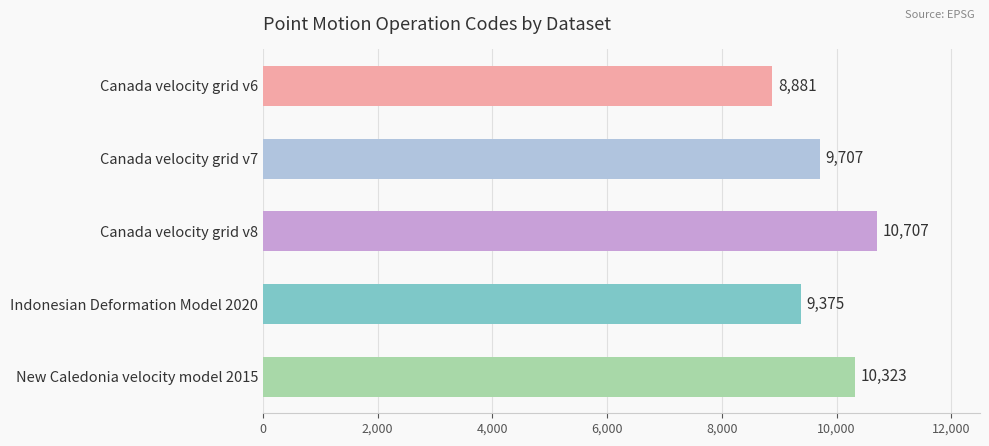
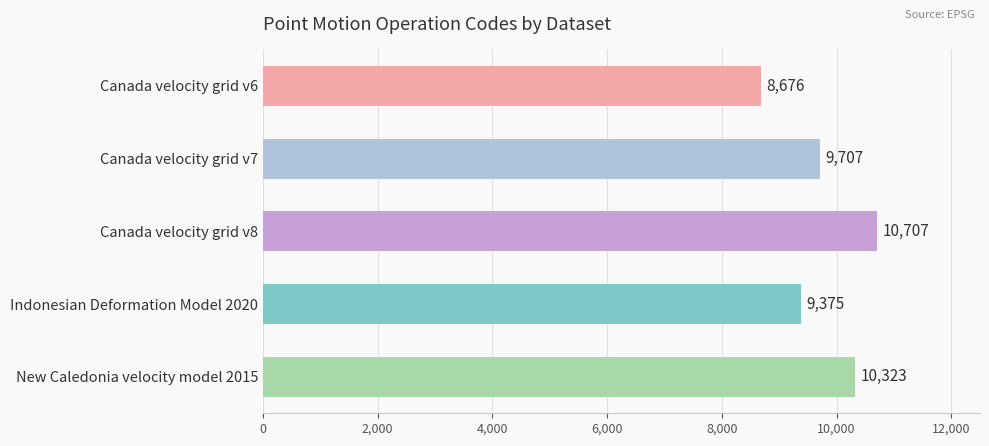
  {
-   "Canada velocity grid v6": "8,881",
+   "Canada velocity grid v6": "8,676",
    "Canada velocity grid v7": "9,707",
    "Canada velocity grid v8": "10,707",
    "Indonesian Deformation Model 2020": "9,375",
    "New Caledonia velocity model 2015": "10,323"
  }
